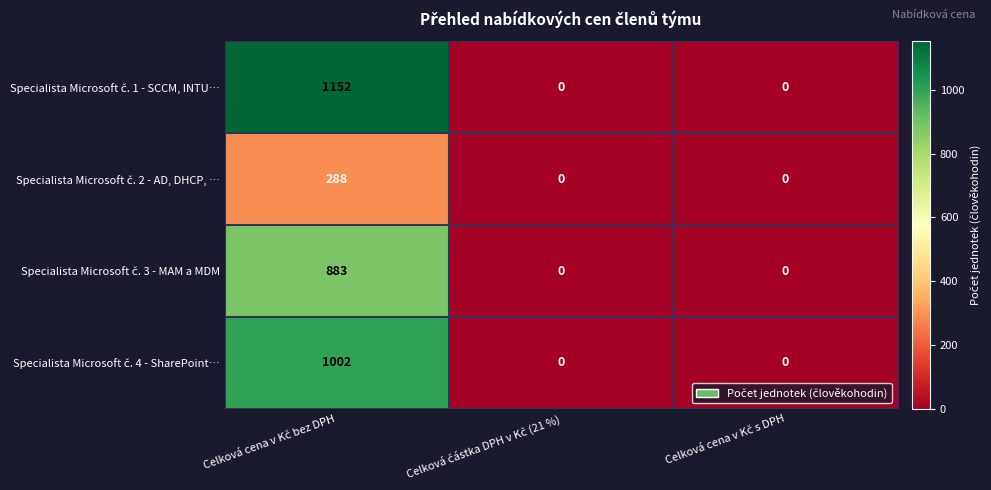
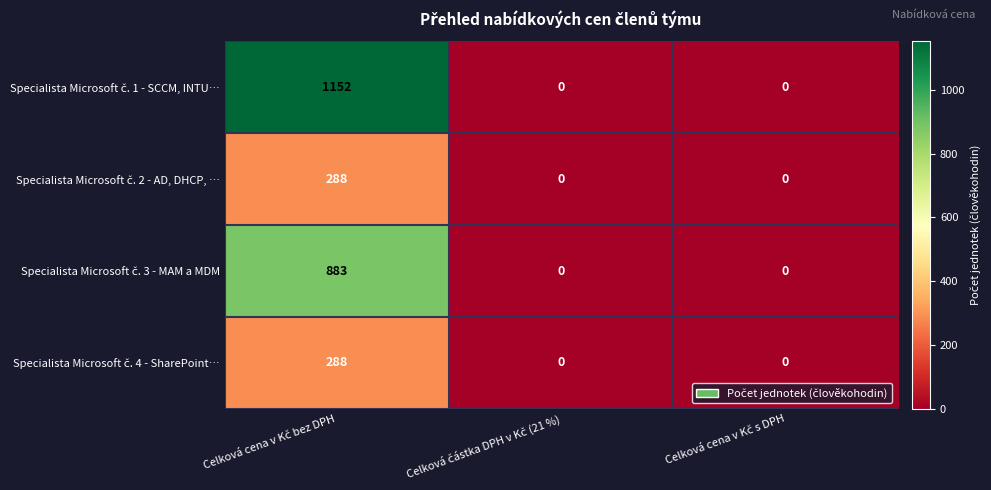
  {
    "Specialista Microsoft č. 1 - SCCM, INTU…": {
      "Celková cena v Kč bez DPH": 1152,
      "Celková částka DPH v Kč (21 %)": 0,
      "Celková cena v Kč s DPH": 0
    },
    "Specialista Microsoft č. 2 - AD, DHCP, …": {
      "Celková cena v Kč bez DPH": 288,
      "Celková částka DPH v Kč (21 %)": 0,
      "Celková cena v Kč s DPH": 0
    },
    "Specialista Microsoft č. 3 - MAM a MDM": {
      "Celková cena v Kč bez DPH": 883,
      "Celková částka DPH v Kč (21 %)": 0,
      "Celková cena v Kč s DPH": 0
    },
    "Specialista Microsoft č. 4 - SharePoint…": {
-     "Celková cena v Kč bez DPH": 1002,
+     "Celková cena v Kč bez DPH": 288,
      "Celková částka DPH v Kč (21 %)": 0,
      "Celková cena v Kč s DPH": 0
    }
  }
